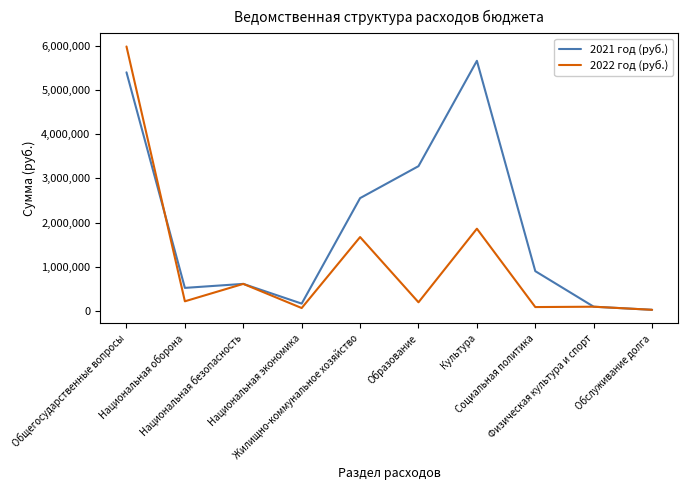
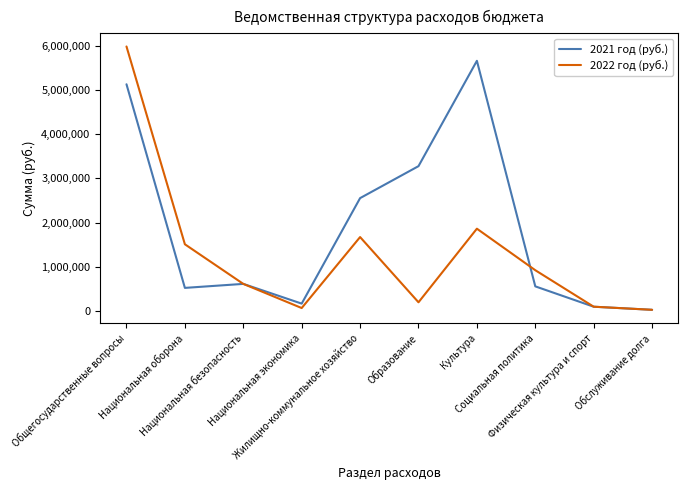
  {
    "2021 год (руб.)": {
-     "Общегосударственные вопросы": "5,400,000",
+     "Общегосударственные вопросы": "5,100,000",
      "Национальная оборона": "500,000",
      "Национальная экономика": "200,000",
      "Жилищно-коммунальное хозяйство": "2,600,000",
      "Образование": "3,300,000",
      "Культура": "5,700,000",
-     "Социальная политика": "900,000"
+     "Социальная политика": "600,000"
    },
    "2022 год (руб.)": {
      "Общегосударственные вопросы": "6,000,000",
-     "Национальная оборона": "200,000",
+     "Национальная оборона": "1,500,000",
      "Национальная экономика": "100,000",
      "Жилищно-коммунальное хозяйство": "1,700,000",
      "Образование": "200,000",
      "Культура": "1,900,000",
-     "Социальная политика": "100,000"
+     "Социальная политика": "900,000"
    }
  }
